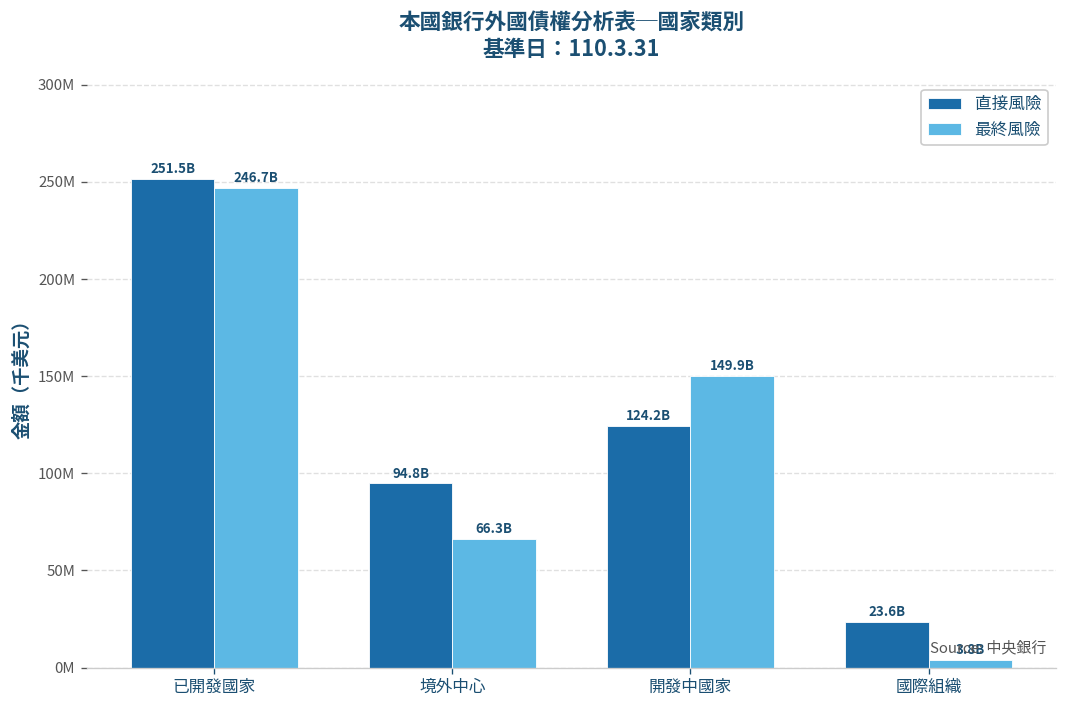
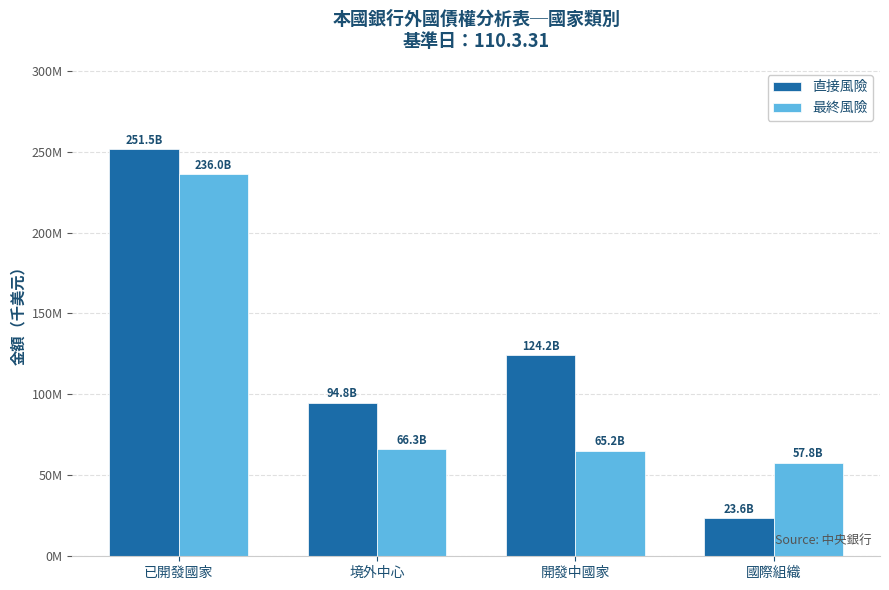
  {
    "直接風險": {
      "已開發國家": "251.5B",
      "境外中心": "94.8B",
      "開發中國家": "124.2B",
      "國際組織": "23.6B"
    },
    "最終風險": {
-     "已開發國家": "246.7B",
+     "已開發國家": "236.0B",
      "境外中心": "66.3B",
-     "開發中國家": "149.9B",
-     "國際組織": "3.8B"
+     "開發中國家": "65.2B",
+     "國際組織": "57.8B"
    }
  }
